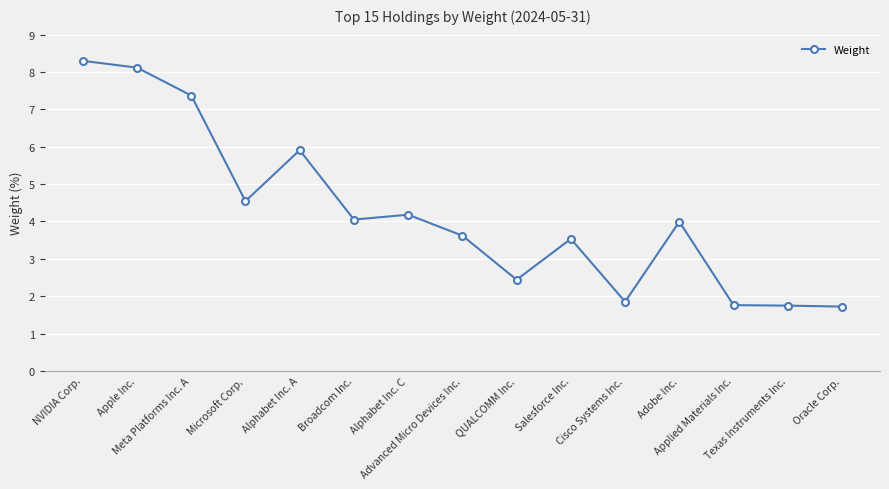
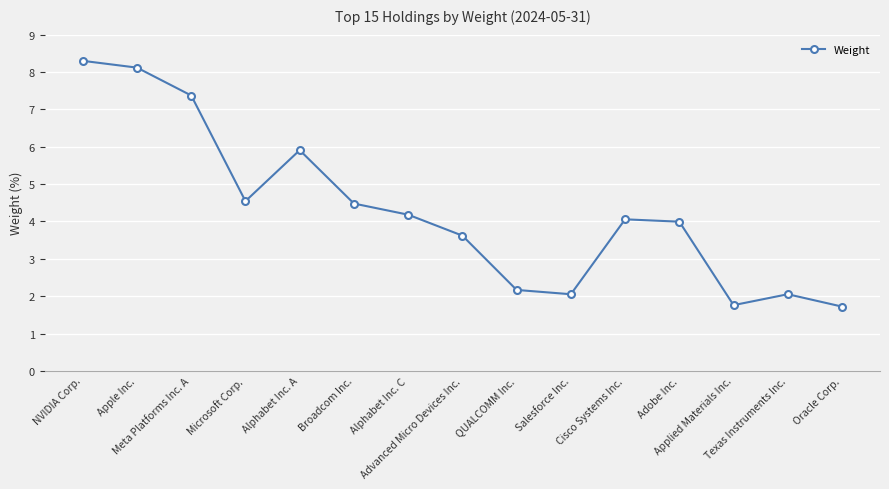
  {
    "NVIDIA Corp.": 8.3,
    "Apple Inc.": 8.1,
    "Meta Platforms Inc. A": 7.4,
    "Microsoft Corp.": 4.5,
    "Alphabet Inc. A": 5.9,
-   "Broadcom Inc.": 4.1,
+   "Broadcom Inc.": 4.5,
    "Alphabet Inc. C": 4.2,
    "Advanced Micro Devices Inc.": 3.6,
-   "QUALCOMM Inc.": 2.4,
-   "Salesforce Inc.": 3.5,
-   "Cisco Systems Inc.": 1.9,
+   "QUALCOMM Inc.": 2.2,
+   "Salesforce Inc.": 2.1,
+   "Cisco Systems Inc.": 4.1,
    "Adobe Inc.": 4.0,
    "Applied Materials Inc.": 1.8,
-   "Texas Instruments Inc.": 1.7,
+   "Texas Instruments Inc.": 2.1,
    "Oracle Corp.": 1.7
  }
